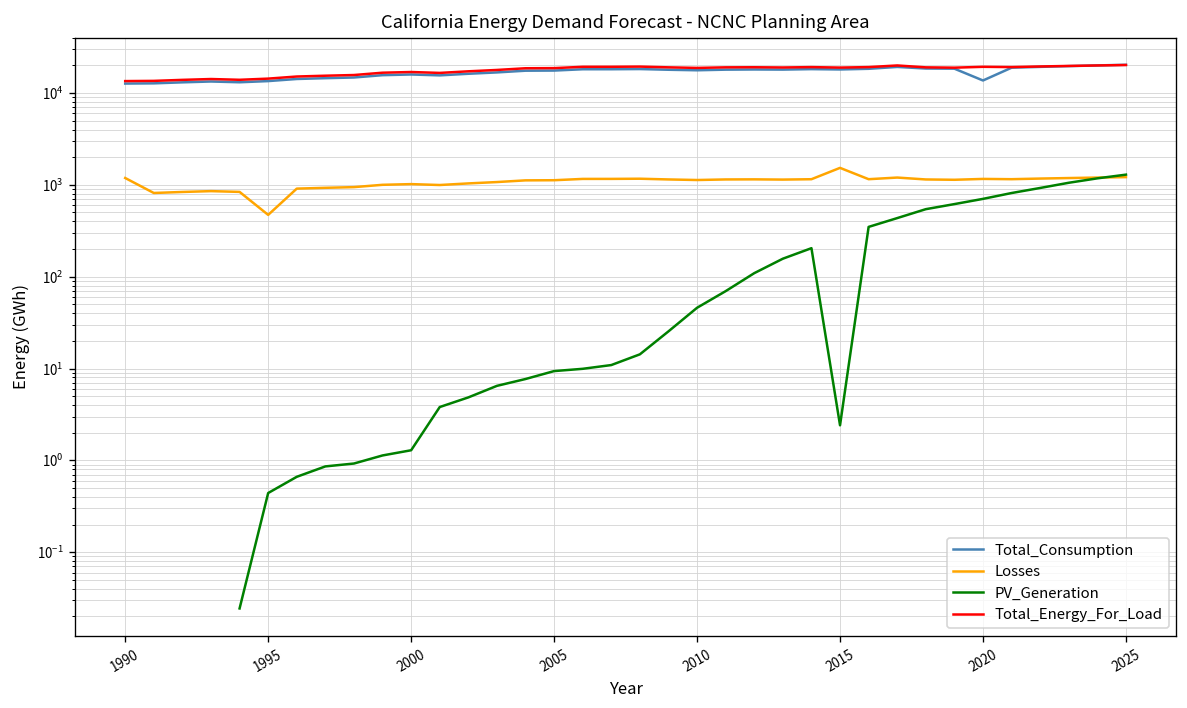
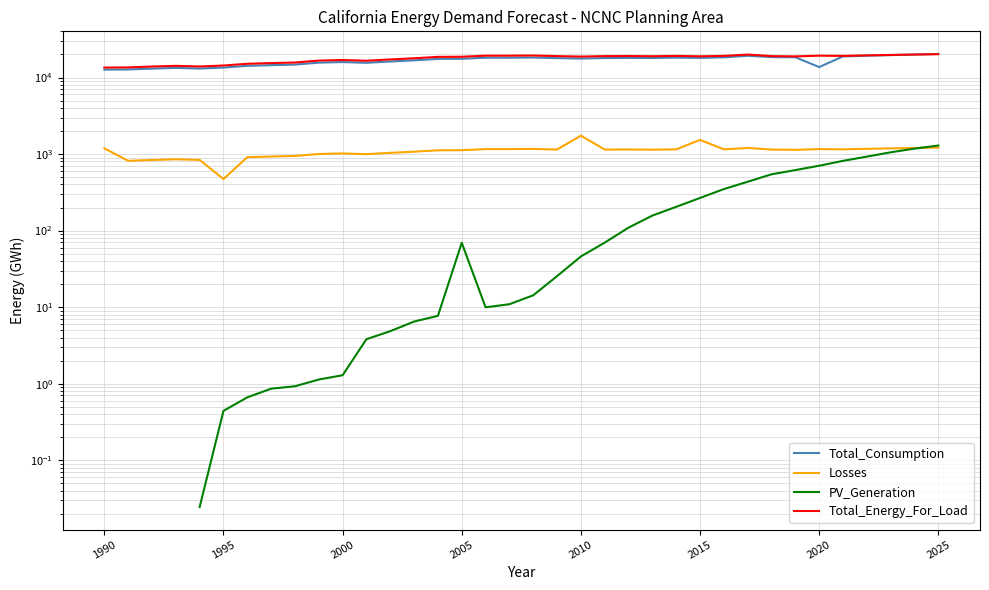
  {
    "Total_Consumption": {
      "2020": 14000
    },
    "Losses": {
      "1990": 1200,
      "1995": 500,
      "2000": 1000,
      "2005": 1100,
-     "2010": 1100,
+     "2010": 1700,
      "2015": 1500,
      "2020": 1200
    },
    "PV_Generation": {
      "1995": 0.4,
      "2000": 1.3,
-     "2005": 9,
+     "2005": 70,
      "2010": 50,
-     "2015": 2.4,
+     "2015": 270,
      "2020": 700
    },
    "Total_Energy_For_Load": {
      "2020": 19000
    }
  }
